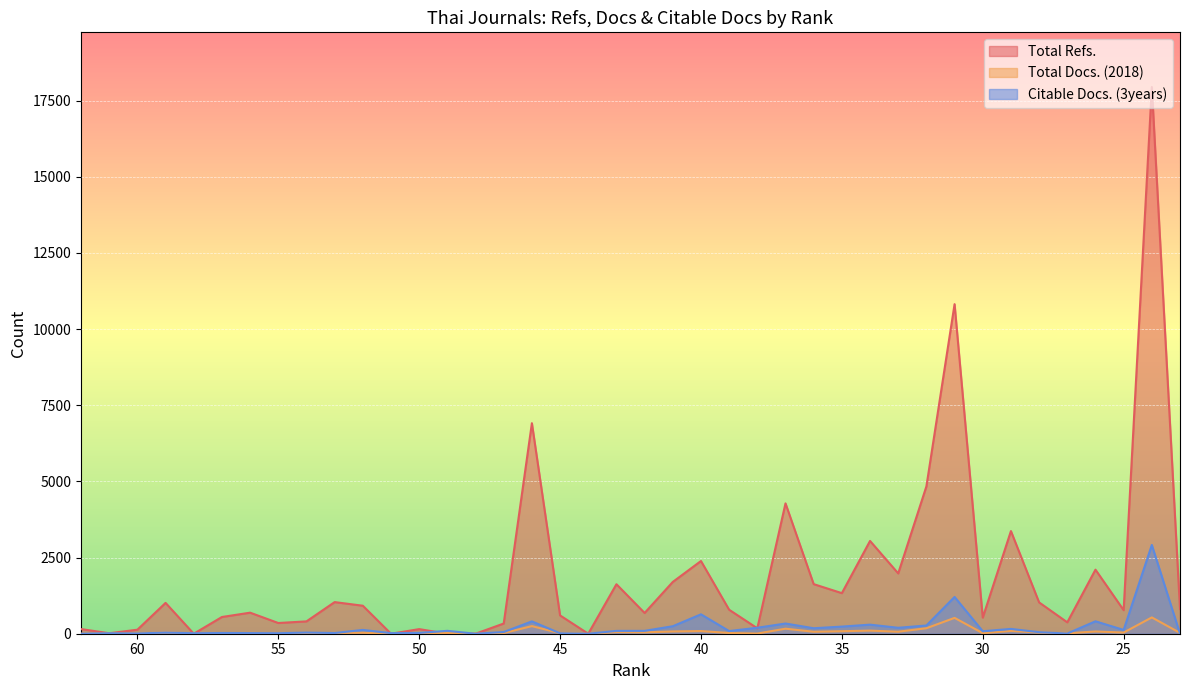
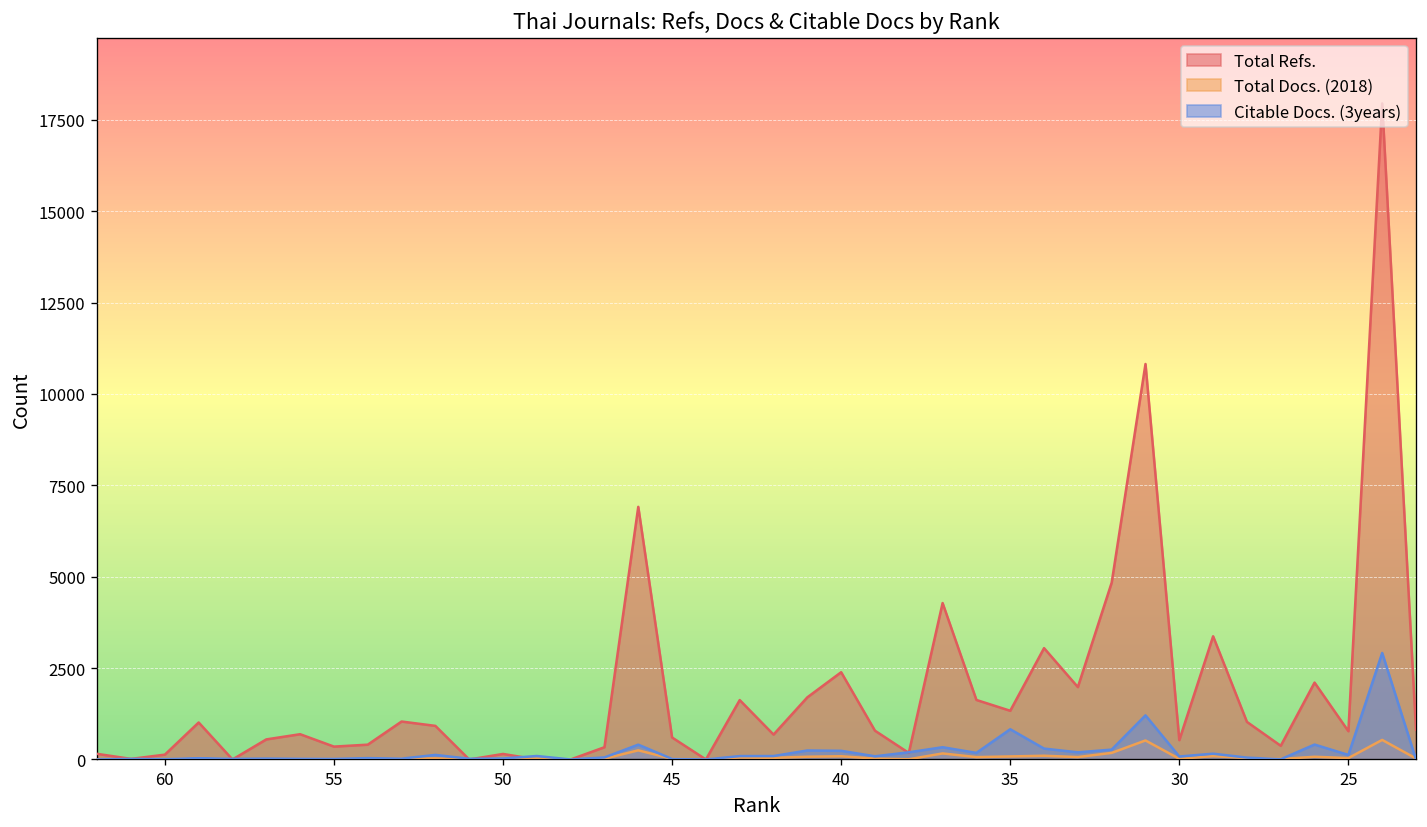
  {
    "Citable Docs. (3years)": {
-     "40": 600,
-     "35": 200,
+     "40": 200,
+     "35": 800,
      "25": 100
    }
  }
